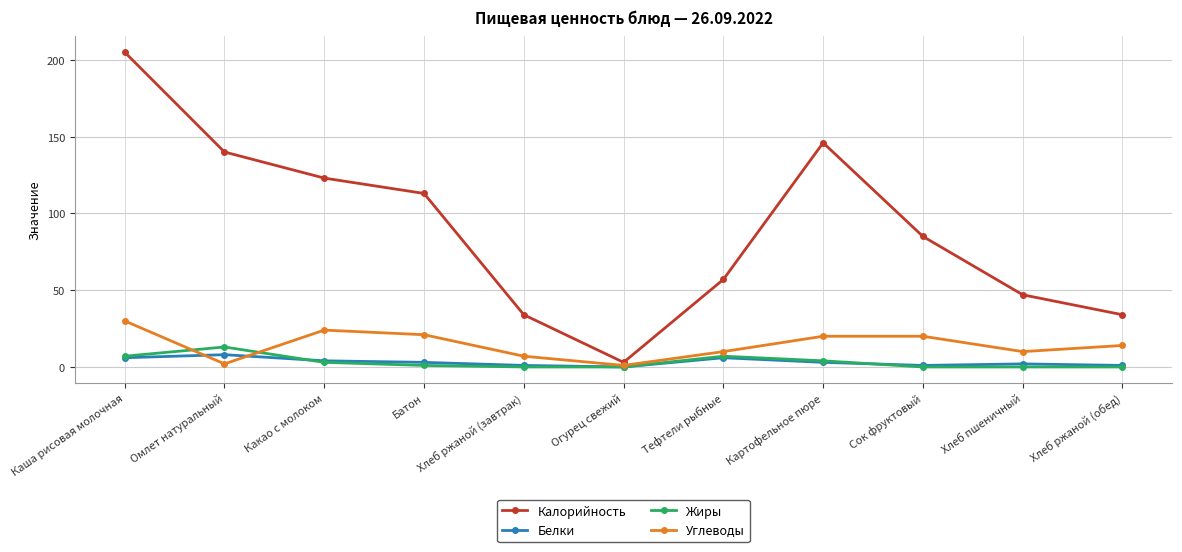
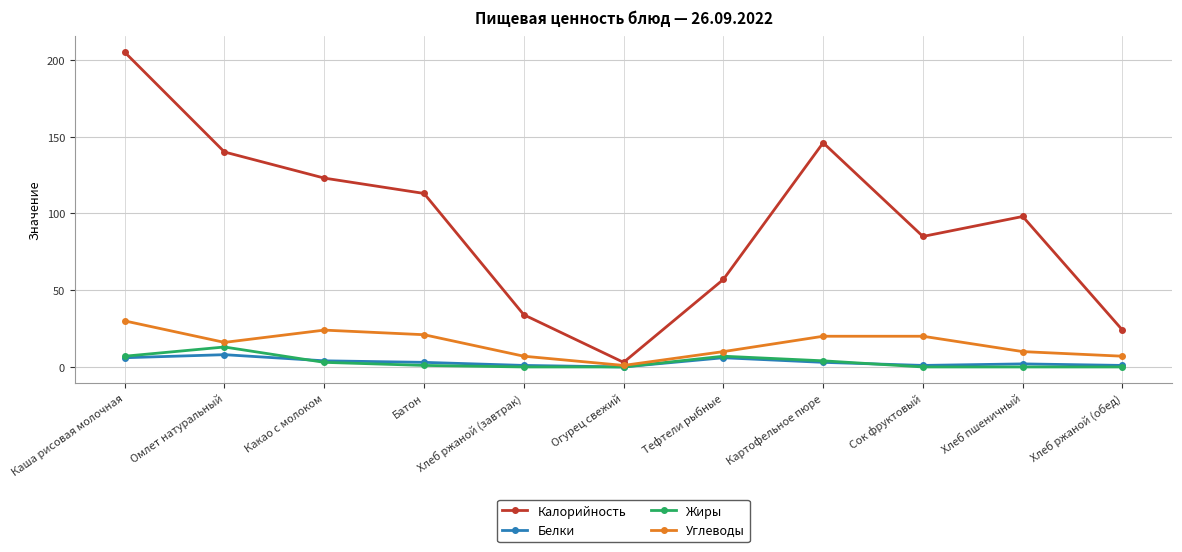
  {
    "Калорийность": {
      "Каша рисовая молочная": 205,
      "Омлет натуральный": 140,
      "Какао с молоком": 123,
      "Батон": 113,
      "Хлеб ржаной (завтрак)": 34,
      "Огурец свежий": 3,
      "Тефтели рыбные": 57,
      "Картофельное пюре": 146,
      "Сок фруктовый": 85,
-     "Хлеб пшеничный": 47,
-     "Хлеб ржаной (обед)": 34
+     "Хлеб пшеничный": 98,
+     "Хлеб ржаной (обед)": 24
    },
    "Белки": {
      "Омлет натуральный": 8,
      "Батон": 3,
      "Хлеб пшеничный": 2
    },
    "Жиры": {
      "Омлет натуральный": 13,
      "Батон": 1,
      "Хлеб пшеничный": 0
    },
    "Углеводы": {
      "Каша рисовая молочная": 30,
-     "Омлет натуральный": 2,
+     "Омлет натуральный": 16,
      "Какао с молоком": 24,
      "Батон": 21,
      "Хлеб ржаной (завтрак)": 7,
      "Тефтели рыбные": 10,
      "Картофельное пюре": 20,
      "Сок фруктовый": 20,
      "Хлеб пшеничный": 10,
-     "Хлеб ржаной (обед)": 14
+     "Хлеб ржаной (обед)": 7
    }
  }
